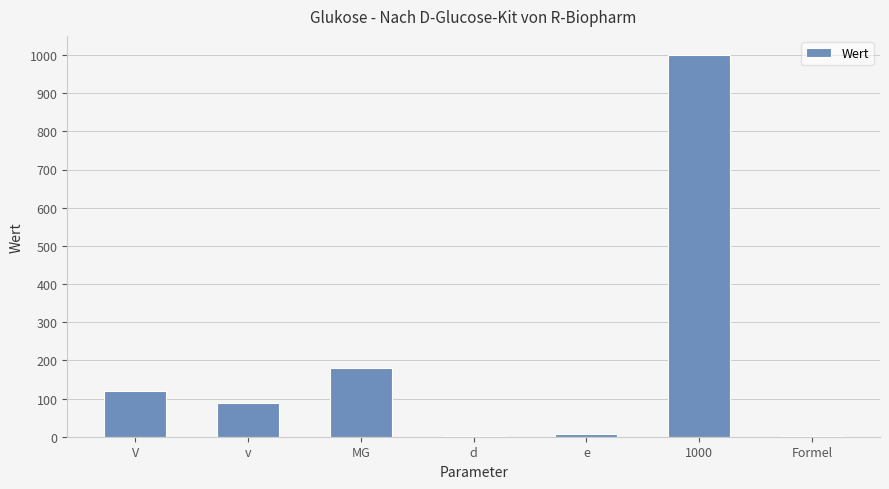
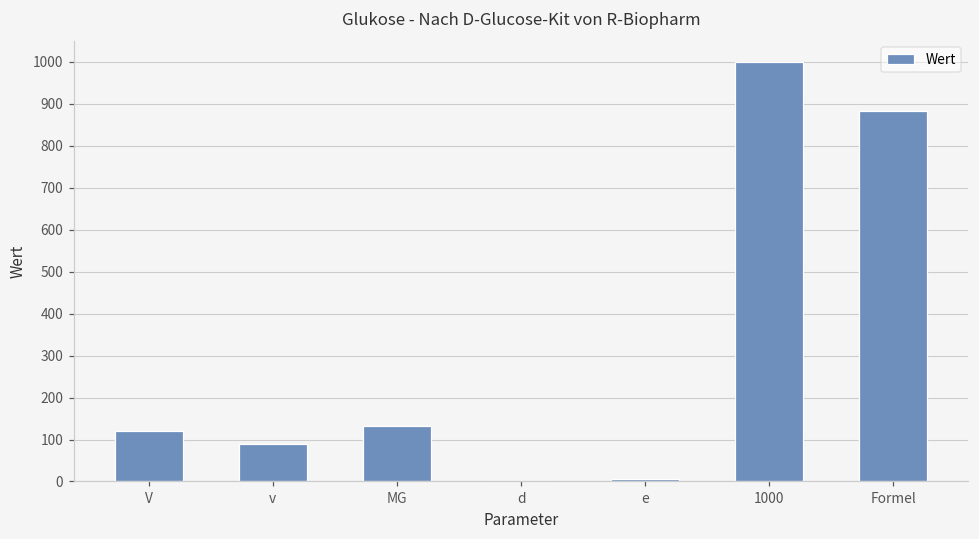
  {
    "V": 120,
    "v": 90,
-   "MG": 180,
+   "MG": 130,
    "1000": 1000,
-   "Formel": 0
+   "Formel": 880
  }
